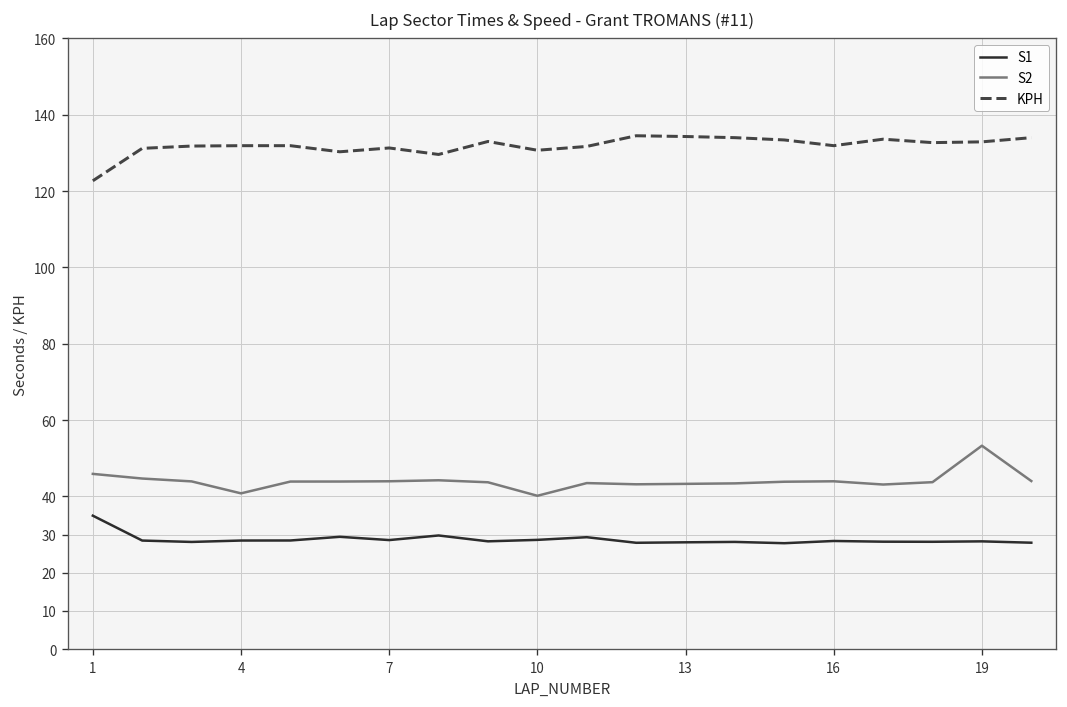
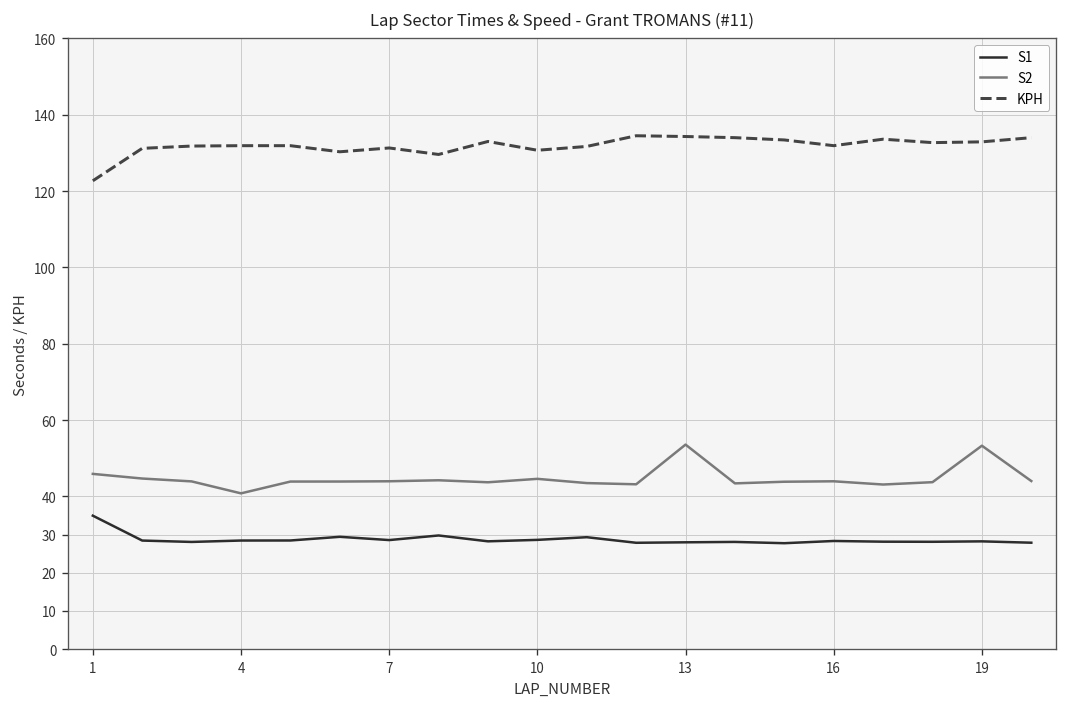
  {
    "S2": {
      "1": 46,
      "4": 41,
      "7": 44,
-     "10": 40,
-     "13": 43,
+     "10": 45,
+     "13": 54,
      "16": 44,
      "19": 53
    }
  }
